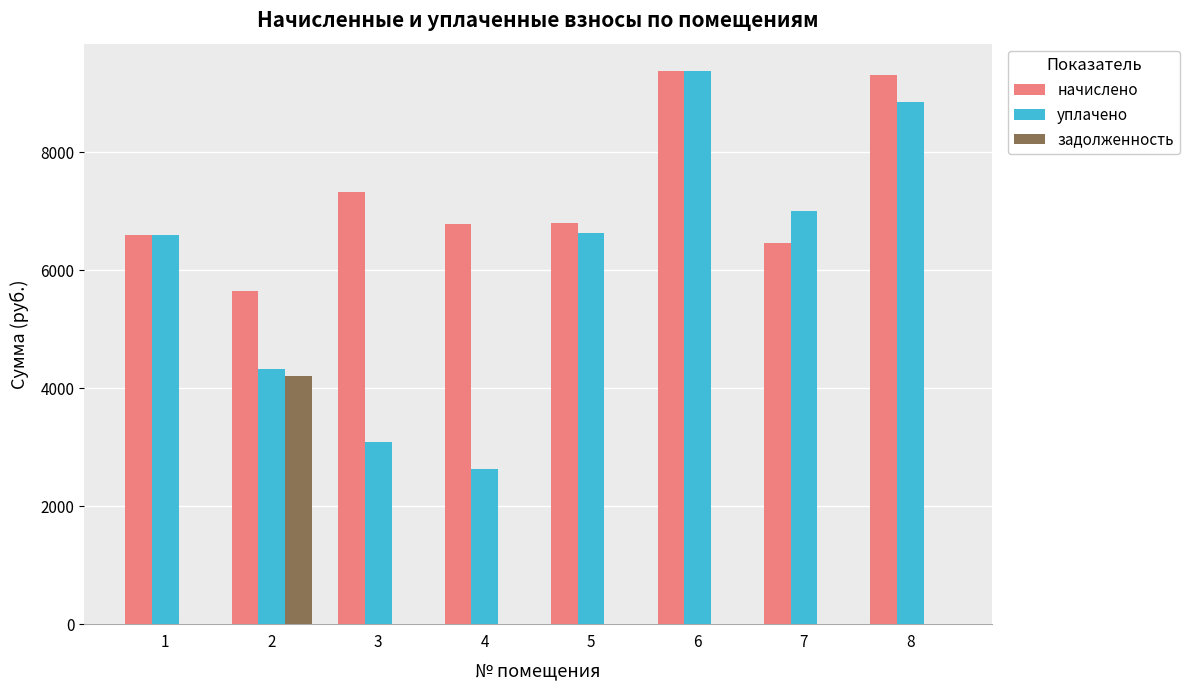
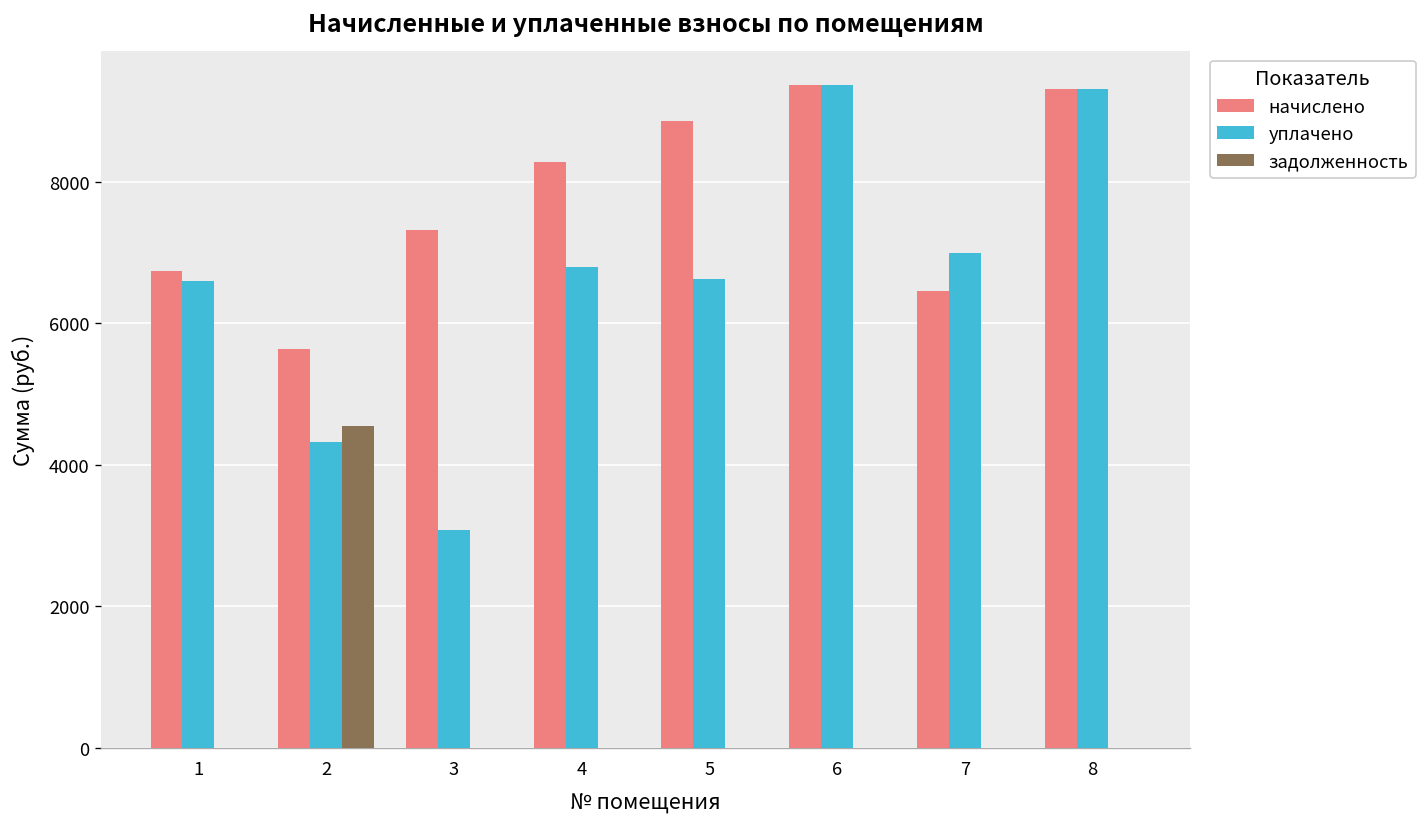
  {
    "начислено": {
-     "1": 6600,
+     "1": 6700,
      "2": 5600,
      "3": 7300,
-     "4": 6800,
-     "5": 6800,
+     "4": 8300,
+     "5": 8900,
      "6": 9400,
      "7": 6500,
      "8": 9300
    },
    "уплачено": {
      "1": 6600,
      "2": 4300,
      "3": 3100,
-     "4": 2600,
+     "4": 6800,
      "5": 6600,
      "6": 9400,
      "7": 7000,
-     "8": 8900
+     "8": 9300
    },
    "задолженность": {
      "1": 0,
-     "2": 4200,
+     "2": 4500,
      "3": 0,
      "4": 0,
      "5": 0,
      "6": 0,
      "7": 0,
      "8": 0
    }
  }
